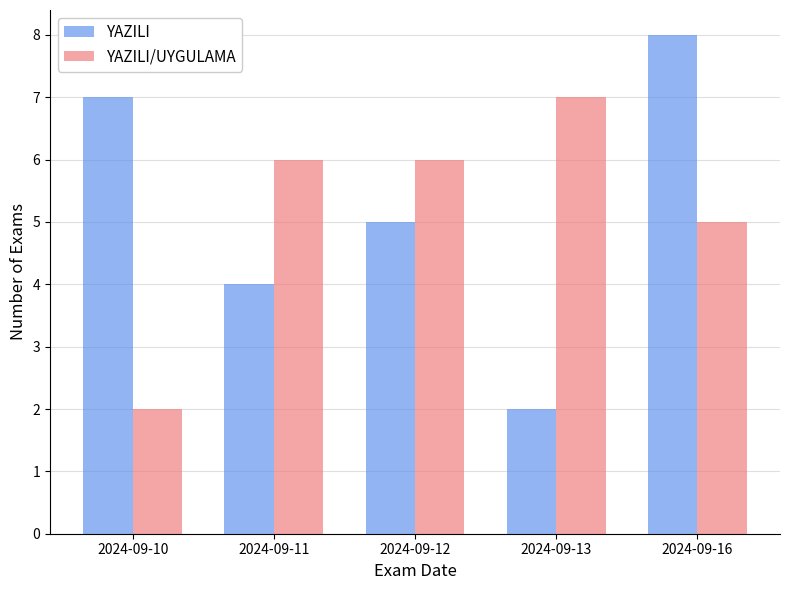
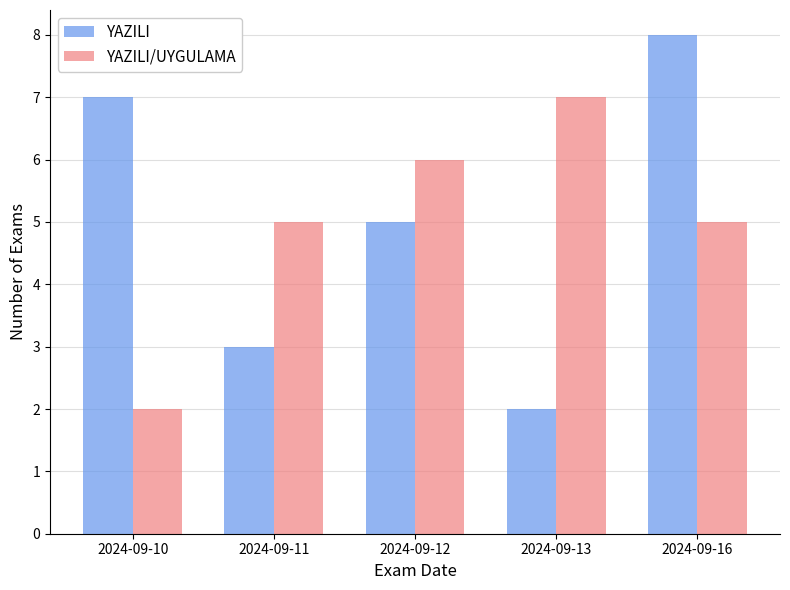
  {
    "YAZILI": {
      "2024-09-10": 7,
-     "2024-09-11": 4,
+     "2024-09-11": 3,
      "2024-09-12": 5,
      "2024-09-13": 2,
      "2024-09-16": 8
    },
    "YAZILI/UYGULAMA": {
      "2024-09-10": 2,
-     "2024-09-11": 6,
+     "2024-09-11": 5,
      "2024-09-12": 6,
      "2024-09-13": 7,
      "2024-09-16": 5
    }
  }
